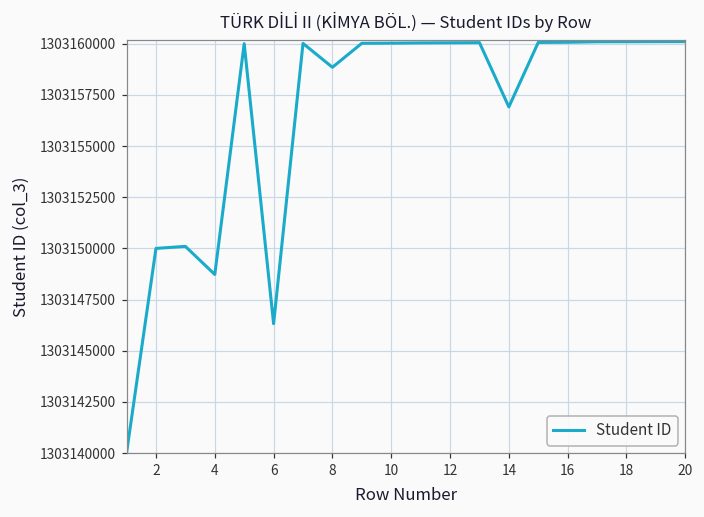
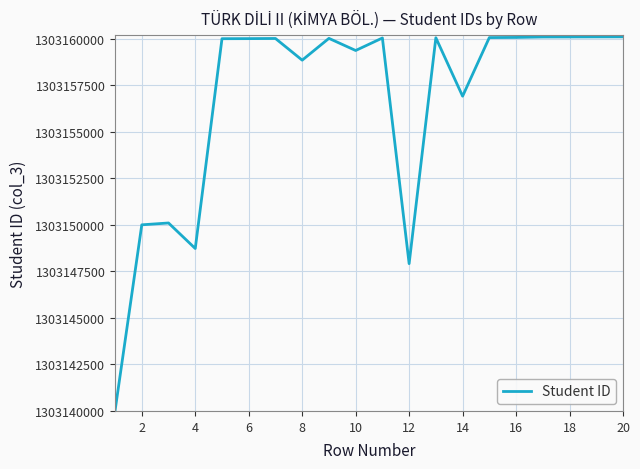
  {
    "2": 1303150000,
    "4": 1303148700,
-   "6": 1303146300,
+   "6": 1303160000,
    "8": 1303158900,
-   "10": 1303160000,
-   "12": 1303160100,
+   "10": 1303159400,
+   "12": 1303147900,
    "14": 1303156900,
    "16": 1303160100,
    "18": 1303160100,
    "20": 1303160100
  }
